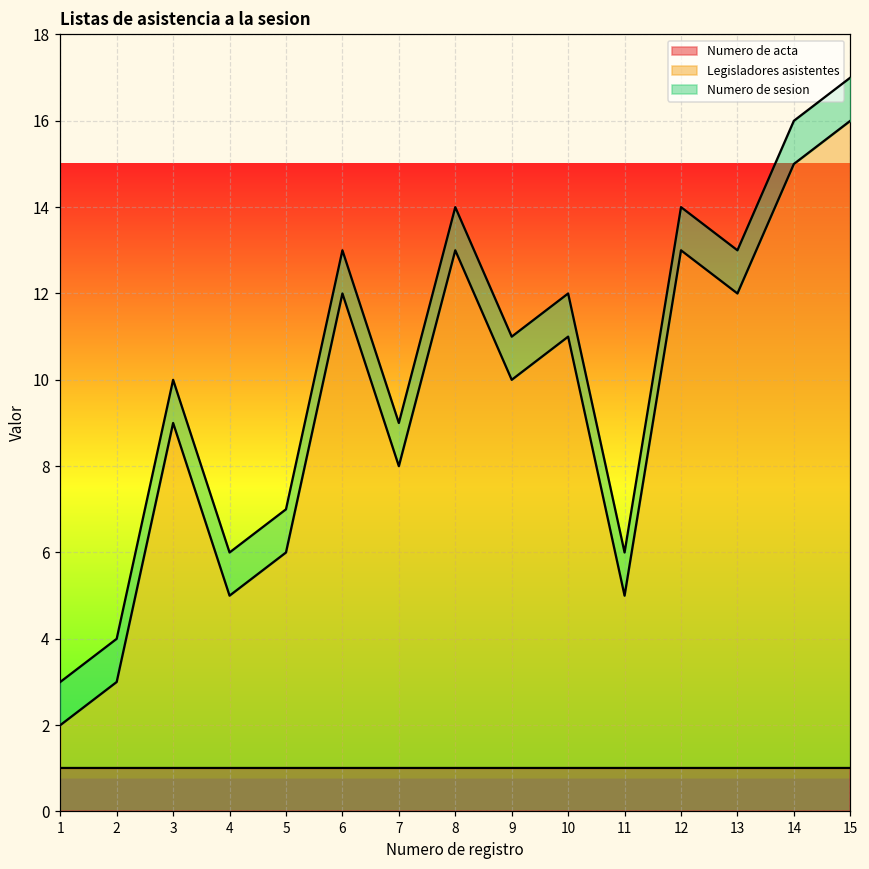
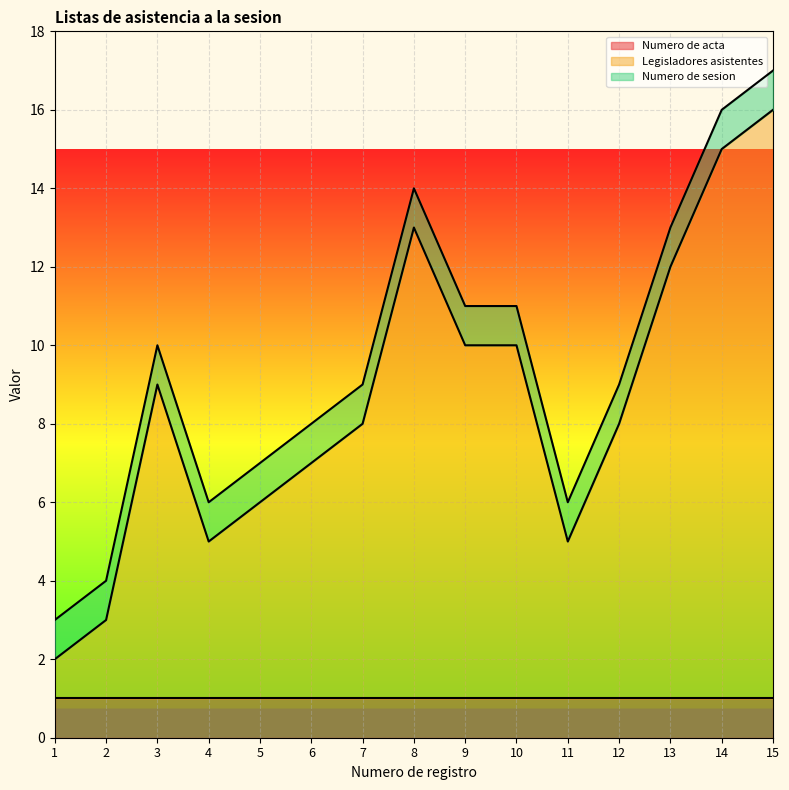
  {
    "Numero de acta": {
      "1": 1.0,
      "2": 1.0,
      "3": 1.0,
      "4": 1.0,
      "5": 1.0,
      "6": 1.0,
      "7": 1.0,
      "8": 1.0,
      "9": 1.0,
      "10": 1.0,
      "11": 1.0,
      "12": 1.0,
      "13": 1.0,
      "14": 1.0,
      "15": 1.0
    },
    "Legisladores asistentes": {
      "1": 2.0,
      "2": 3.0,
      "3": 9.0,
      "4": 5.0,
      "5": 6.0,
-     "6": 12.0,
+     "6": 7.0,
      "7": 8.0,
      "8": 13.0,
      "9": 10.0,
-     "10": 11.0,
+     "10": 10.0,
      "11": 5.0,
-     "12": 13.0,
+     "12": 8.0,
      "13": 12.0,
      "14": 15.0,
      "15": 16.0
    },
    "Numero de sesion": {
      "1": 3.0,
      "2": 4.0,
      "3": 10.0,
      "4": 6.0,
      "5": 7.0,
      "6": 1.0,
      "7": 9.0,
      "8": 14.0,
      "9": 11.0,
      "10": 1.0,
      "11": 6.0,
      "12": 1.0,
      "13": 13.0,
      "14": 16.0,
      "15": 17.0
    }
  }
